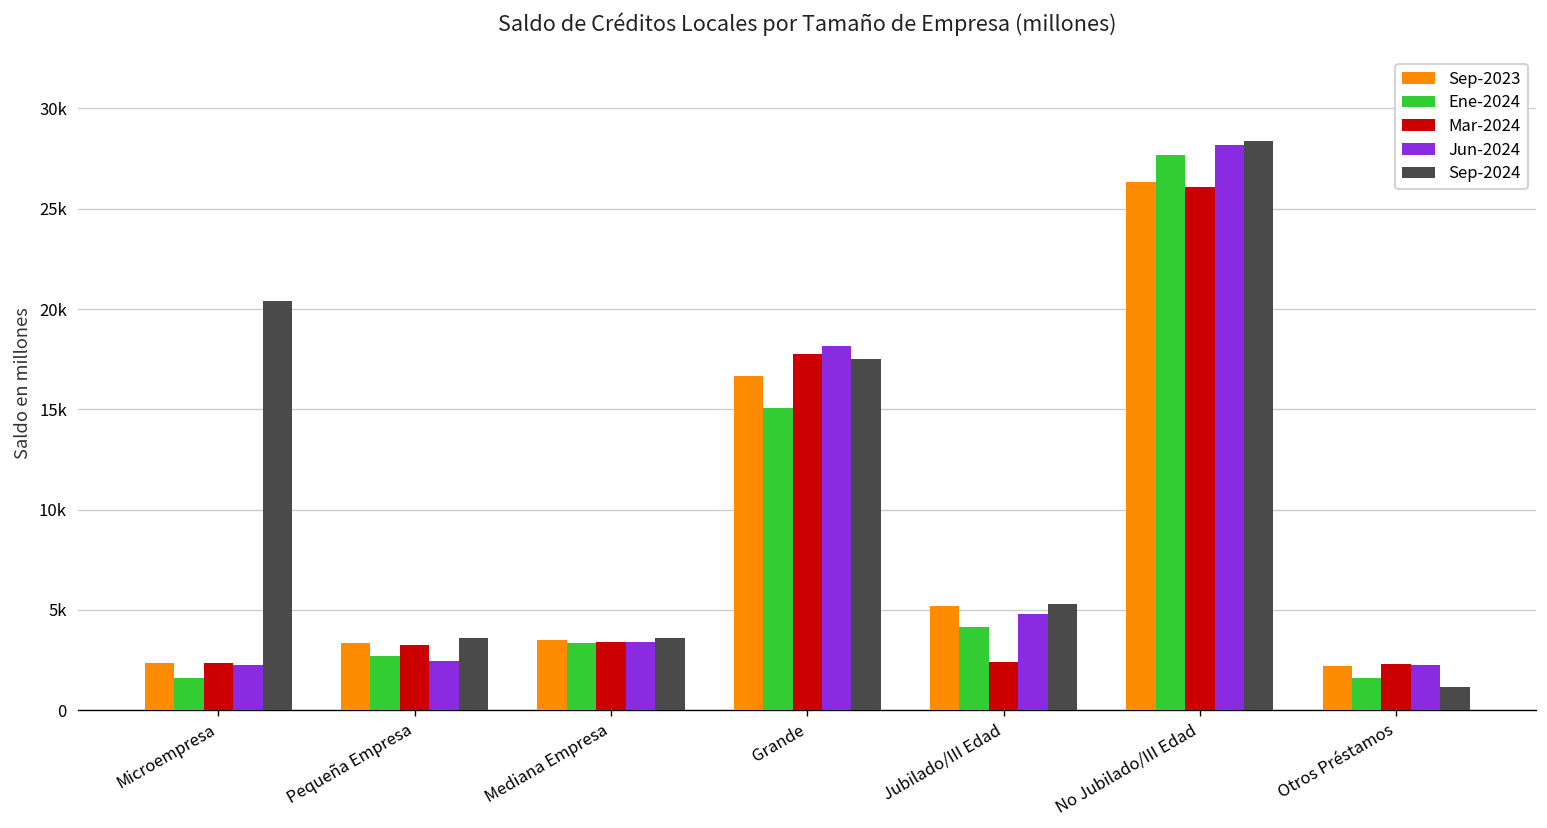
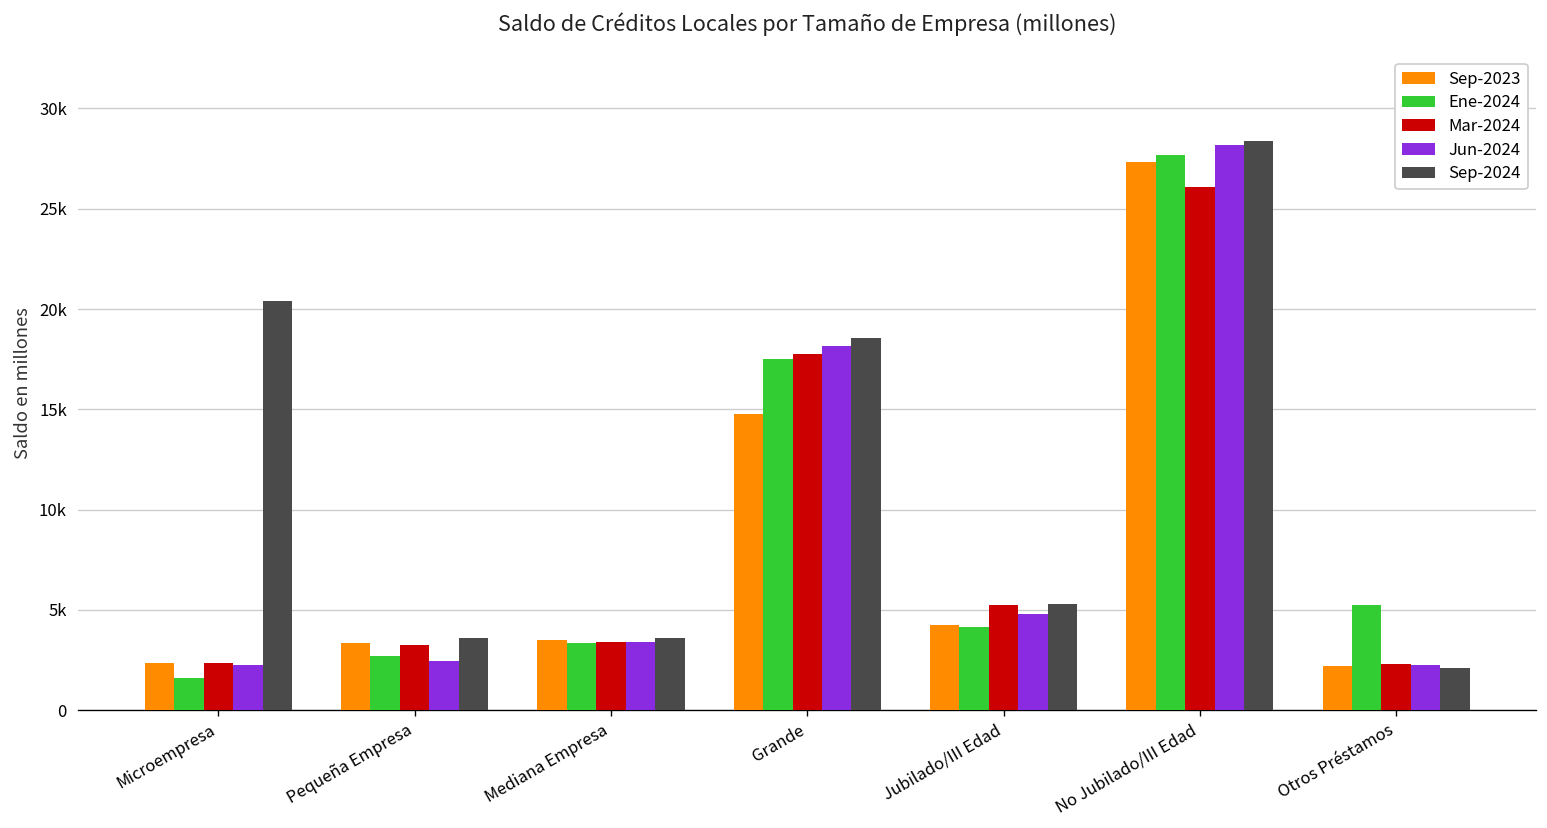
  {
    "Sep-2023": {
      "Microempresa": 2400,
      "Pequeña Empresa": 3300,
      "Mediana Empresa": 3500,
-     "Grande": 16700,
-     "Jubilado/III Edad": 5200,
-     "No Jubilado/III Edad": 26300,
+     "Grande": 14700,
+     "Jubilado/III Edad": 4300,
+     "No Jubilado/III Edad": 27300,
      "Otros Préstamos": 2200
    },
    "Ene-2024": {
      "Microempresa": 1600,
      "Pequeña Empresa": 2700,
      "Mediana Empresa": 3400,
-     "Grande": 15100,
+     "Grande": 17500,
      "Jubilado/III Edad": 4100,
      "No Jubilado/III Edad": 27700,
-     "Otros Préstamos": 1600
+     "Otros Préstamos": 5200
    },
    "Mar-2024": {
      "Microempresa": 2400,
      "Pequeña Empresa": 3200,
      "Mediana Empresa": 3400,
      "Grande": 17800,
-     "Jubilado/III Edad": 2400,
+     "Jubilado/III Edad": 5300,
      "No Jubilado/III Edad": 26100,
      "Otros Préstamos": 2300
    },
    "Jun-2024": {
      "Microempresa": 2300,
      "Pequeña Empresa": 2500,
      "Mediana Empresa": 3400,
      "Grande": 18200,
      "Jubilado/III Edad": 4800,
      "No Jubilado/III Edad": 28200,
      "Otros Préstamos": 2200
    },
    "Sep-2024": {
      "Microempresa": 20400,
      "Pequeña Empresa": 3600,
      "Mediana Empresa": 3600,
-     "Grande": 17500,
+     "Grande": 18600,
      "Jubilado/III Edad": 5300,
      "No Jubilado/III Edad": 28400,
-     "Otros Préstamos": 1100
+     "Otros Préstamos": 2100
    }
  }
